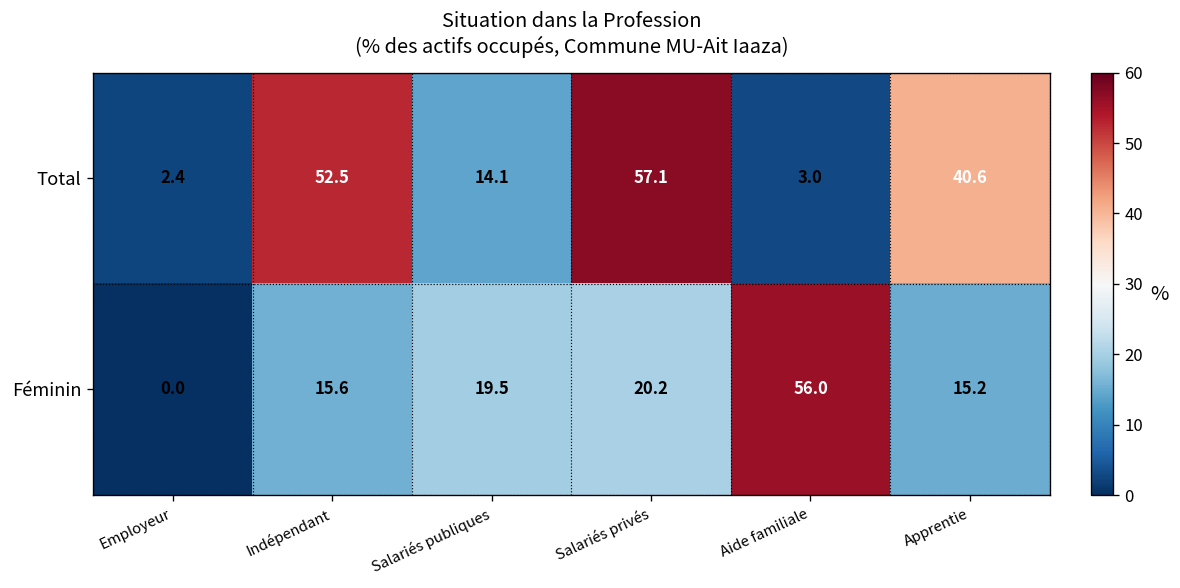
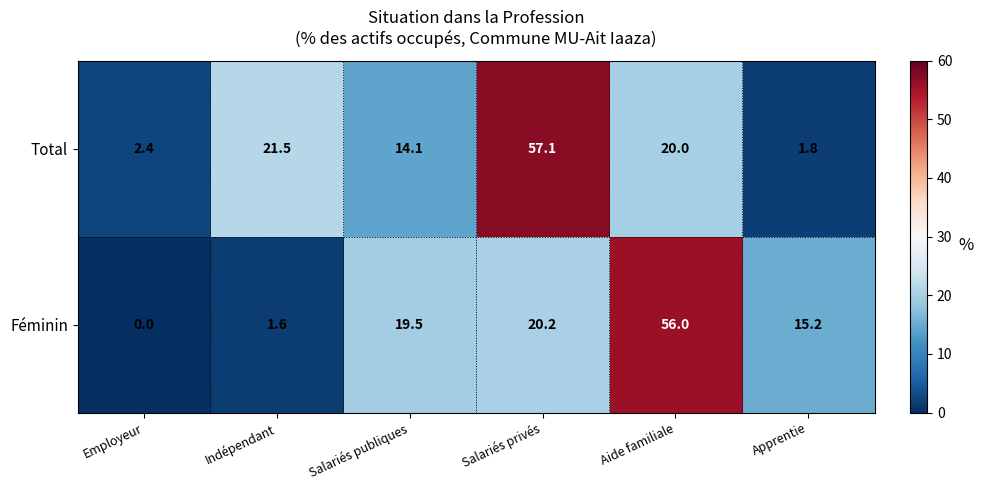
  {
    "Total": {
      "Employeur": 2.4,
-     "Indépendant": 52.5,
+     "Indépendant": 21.5,
      "Salariés publiques": 14.1,
      "Salariés privés": 57.1,
-     "Aide familiale": 3.0,
-     "Apprentie": 40.6
+     "Aide familiale": 20.0,
+     "Apprentie": 1.8
    },
    "Féminin": {
      "Employeur": 0.0,
-     "Indépendant": 15.6,
+     "Indépendant": 1.6,
      "Salariés publiques": 19.5,
      "Salariés privés": 20.2,
      "Aide familiale": 56.0,
      "Apprentie": 15.2
    }
  }
